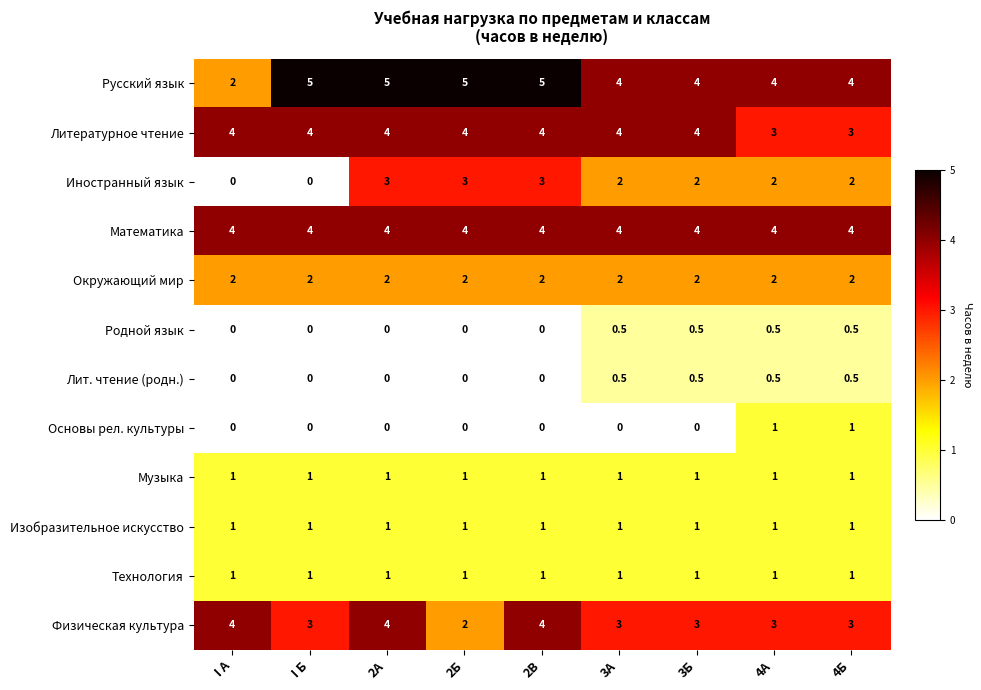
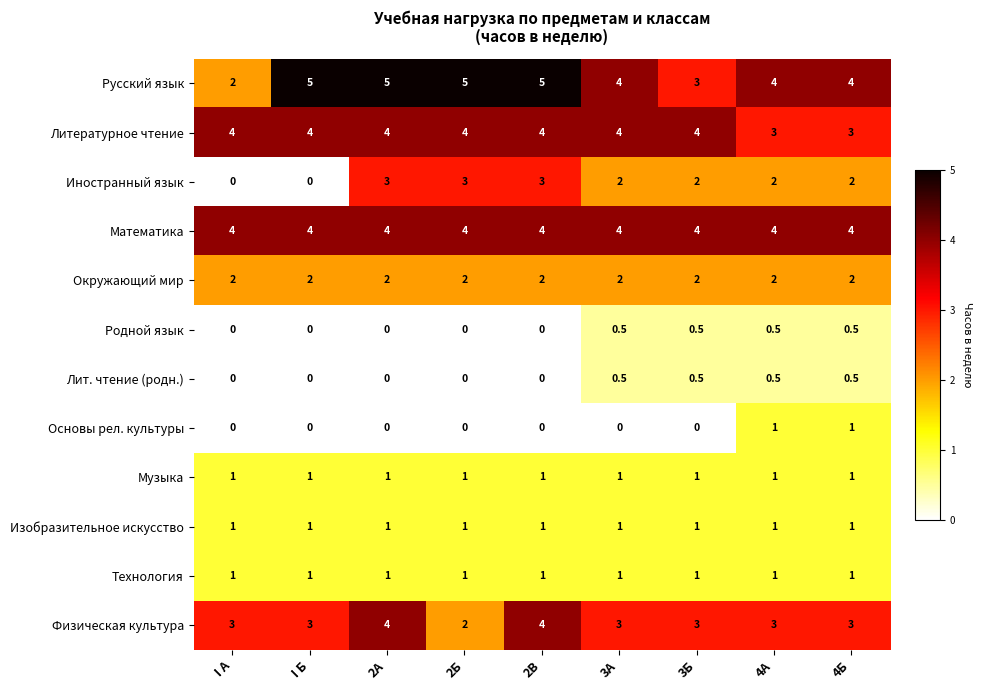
  {
    "Русский язык": {
      "I А": 2,
      "I Б": 5,
      "2А": 5,
      "2Б": 5,
      "2В": 5,
      "3А": 4,
-     "3Б": 4,
+     "3Б": 3,
      "4А": 4,
      "4Б": 4
    },
    "Литературное чтение": {
      "I А": 4,
      "I Б": 4,
      "2А": 4,
      "2Б": 4,
      "2В": 4,
      "3А": 4,
      "3Б": 4,
      "4А": 3,
      "4Б": 3
    },
    "Иностранный язык": {
      "I А": 0,
      "I Б": 0,
      "2А": 3,
      "2Б": 3,
      "2В": 3,
      "3А": 2,
      "3Б": 2,
      "4А": 2,
      "4Б": 2
    },
    "Математика": {
      "I А": 4,
      "I Б": 4,
      "2А": 4,
      "2Б": 4,
      "2В": 4,
      "3А": 4,
      "3Б": 4,
      "4А": 4,
      "4Б": 4
    },
    "Окружающий мир": {
      "I А": 2,
      "I Б": 2,
      "2А": 2,
      "2Б": 2,
      "2В": 2,
      "3А": 2,
      "3Б": 2,
      "4А": 2,
      "4Б": 2
    },
    "Родной язык": {
      "I А": 0,
      "I Б": 0,
      "2А": 0,
      "2Б": 0,
      "2В": 0,
      "3А": 0.5,
      "3Б": 0.5,
      "4А": 0.5,
      "4Б": 0.5
    },
    "Лит. чтение (родн.)": {
      "I А": 0,
      "I Б": 0,
      "2А": 0,
      "2Б": 0,
      "2В": 0,
      "3А": 0.5,
      "3Б": 0.5,
      "4А": 0.5,
      "4Б": 0.5
    },
    "Основы рел. культуры": {
      "I А": 0,
      "I Б": 0,
      "2А": 0,
      "2Б": 0,
      "2В": 0,
      "3А": 0,
      "3Б": 0,
      "4А": 1,
      "4Б": 1
    },
    "Музыка": {
      "I А": 1,
      "I Б": 1,
      "2А": 1,
      "2Б": 1,
      "2В": 1,
      "3А": 1,
      "3Б": 1,
      "4А": 1,
      "4Б": 1
    },
    "Изобразительное искусство": {
      "I А": 1,
      "I Б": 1,
      "2А": 1,
      "2Б": 1,
      "2В": 1,
      "3А": 1,
      "3Б": 1,
      "4А": 1,
      "4Б": 1
    },
    "Технология": {
      "I А": 1,
      "I Б": 1,
      "2А": 1,
      "2Б": 1,
      "2В": 1,
      "3А": 1,
      "3Б": 1,
      "4А": 1,
      "4Б": 1
    },
    "Физическая культура": {
-     "I А": 4,
+     "I А": 3,
      "I Б": 3,
      "2А": 4,
      "2Б": 2,
      "2В": 4,
      "3А": 3,
      "3Б": 3,
      "4А": 3,
      "4Б": 3
    }
  }
